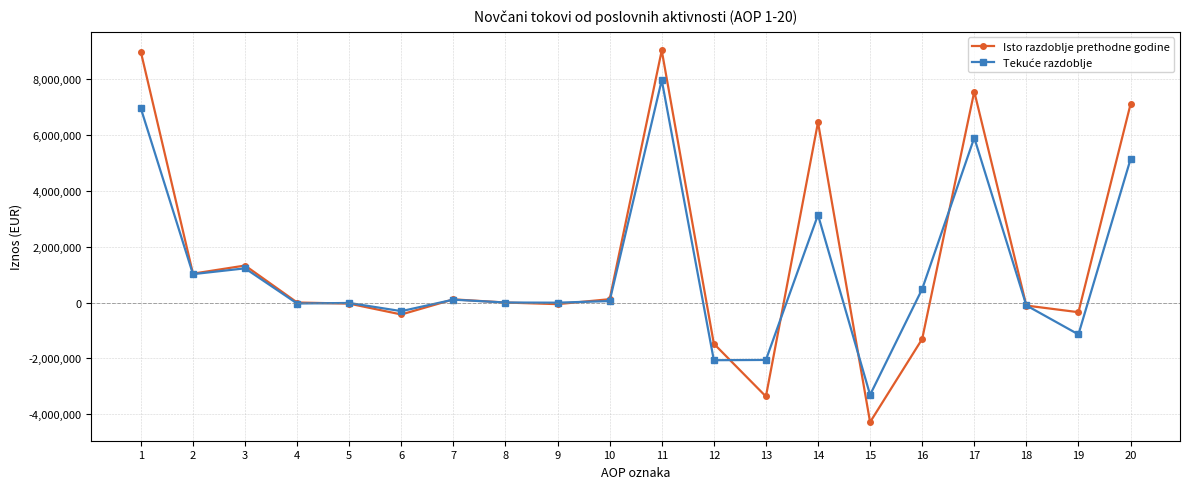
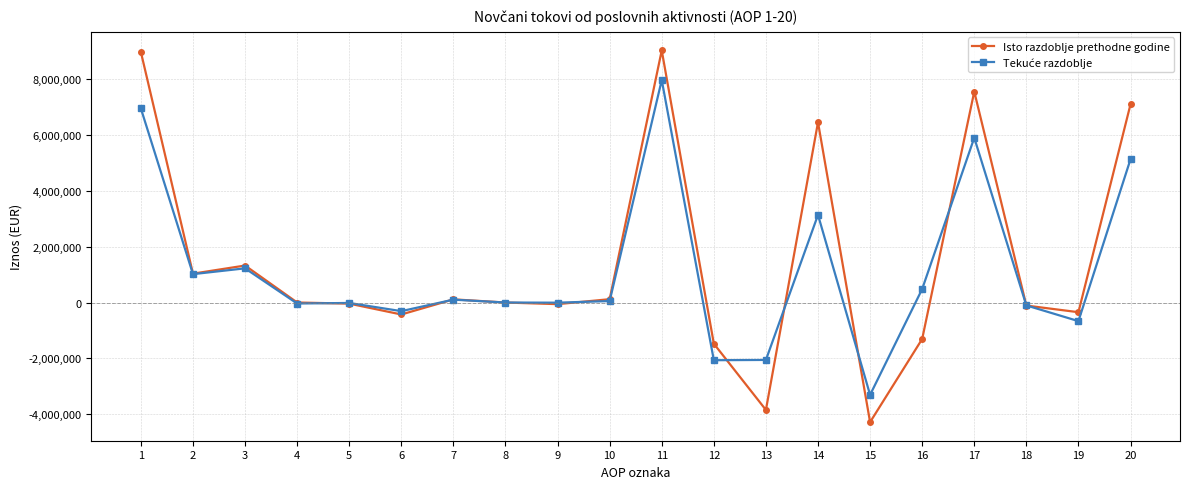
  {
    "Isto razdoblje prethodne godine": {
      "1": "9,000,000",
      "3": "1,300,000",
      "6": "-400,000",
      "11": "9,000,000",
      "12": "-1,500,000",
-     "13": "-3,400,000",
+     "13": "-3,800,000",
      "14": "6,500,000",
      "15": "-4,300,000",
      "16": "-1,300,000",
      "17": "7,500,000",
      "19": "-300,000",
      "20": "7,100,000"
    },
    "Tekuće razdoblje": {
      "1": "6,900,000",
      "3": "1,200,000",
      "6": "-300,000",
      "11": "8,000,000",
      "12": "-2,100,000",
      "13": "-2,100,000",
      "14": "3,100,000",
      "15": "-3,300,000",
      "16": "500,000",
      "17": "5,900,000",
-     "19": "-1,100,000",
+     "19": "-700,000",
      "20": "5,100,000"
    }
  }
